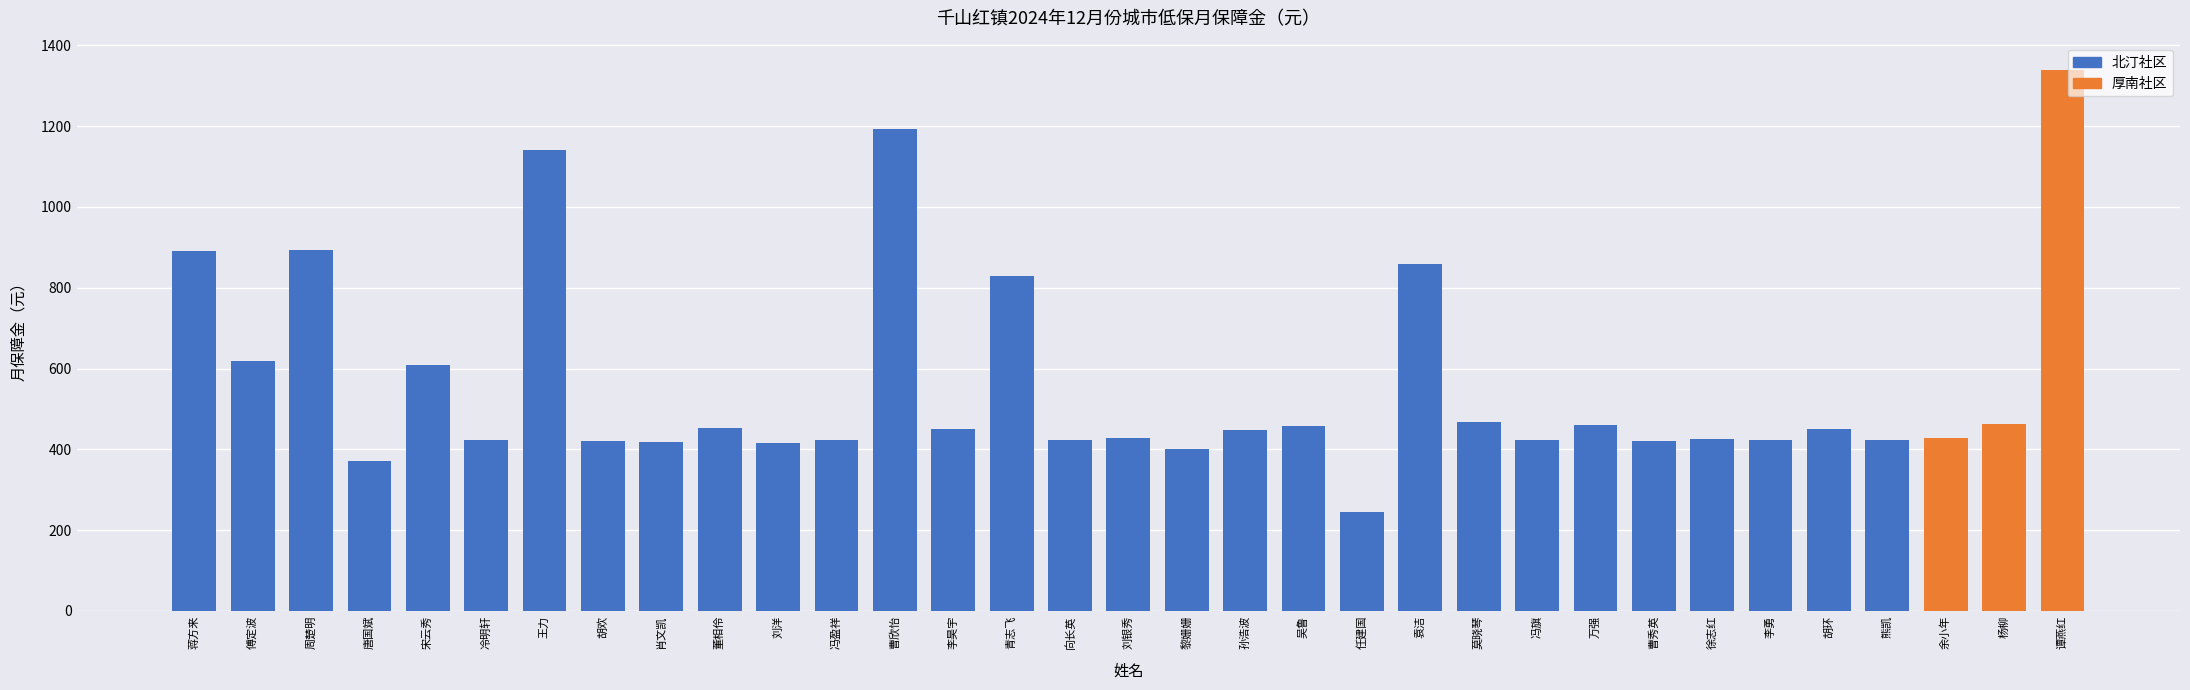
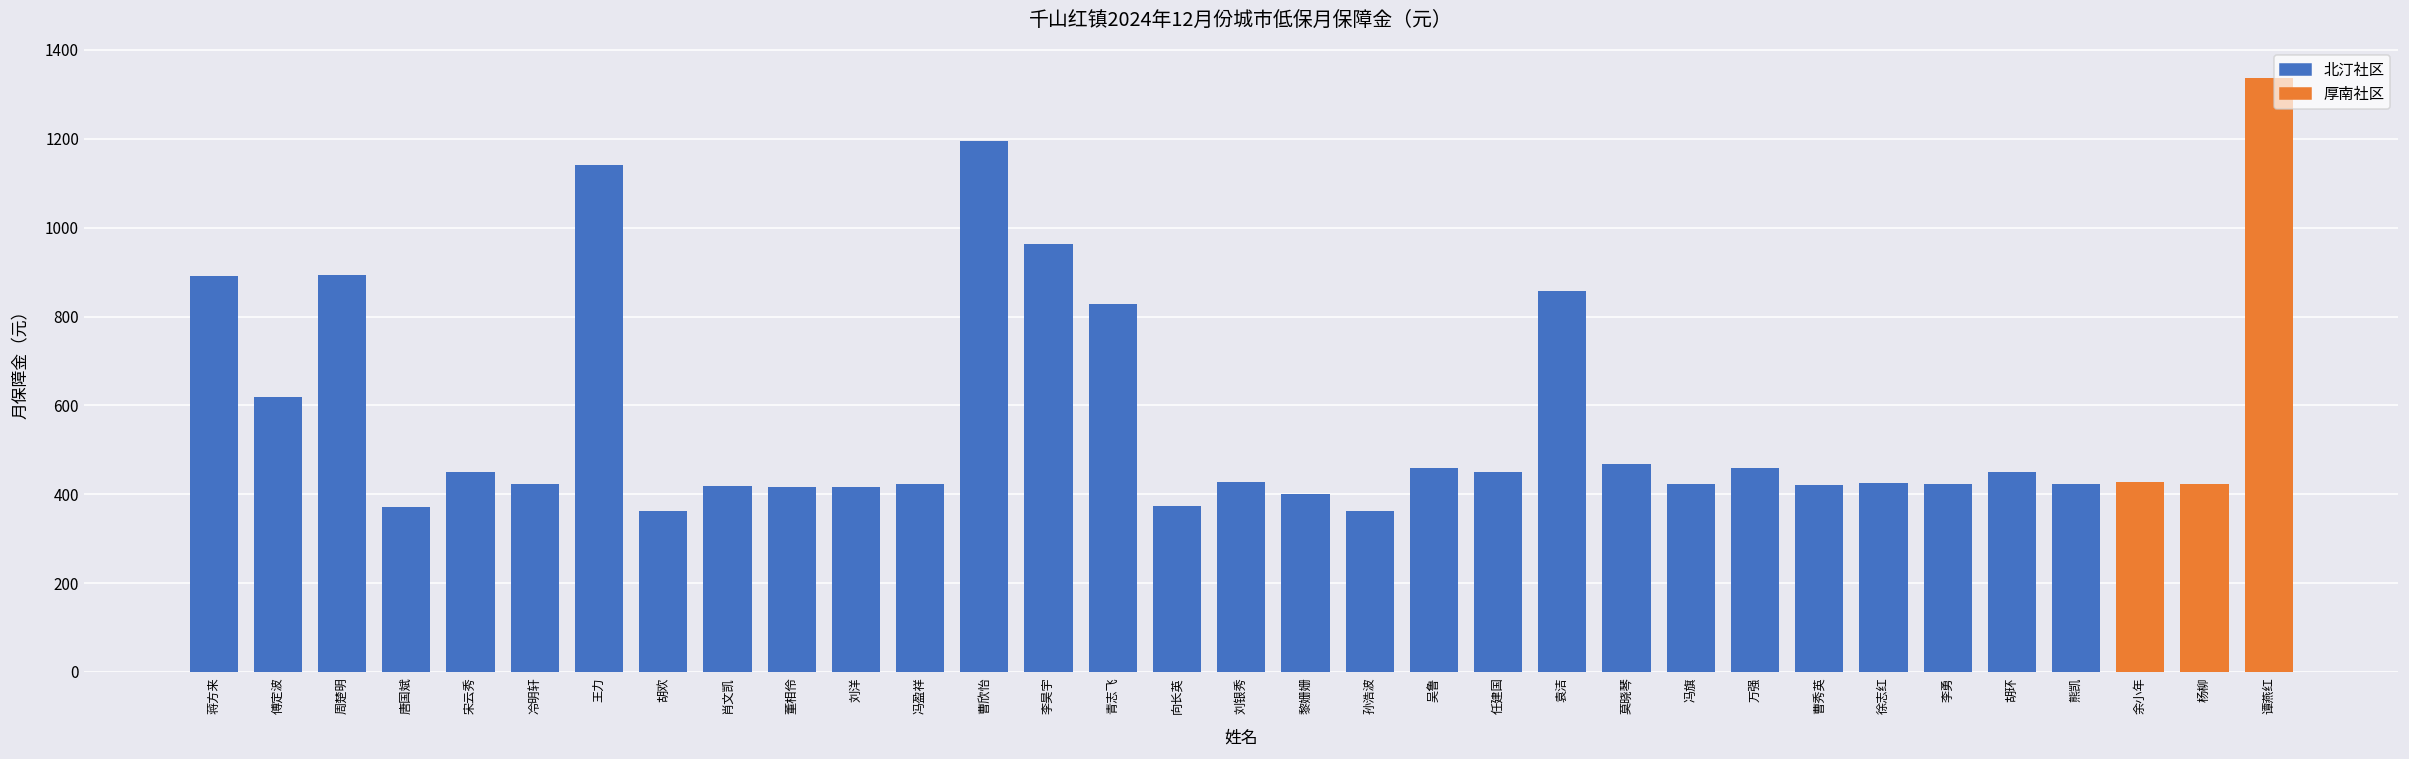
  {
    "蒋方来": 890,
    "傅定波": 620,
    "周楚明": 890,
    "唐国斌": 370,
-   "宋云秀": 610,
+   "宋云秀": 450,
    "冷明轩": 420,
    "王力": 1140,
-   "胡欢": 420,
+   "胡欢": 360,
    "肖文凯": 420,
-   "董相伶": 450,
+   "董相伶": 420,
    "刘洋": 420,
    "冯盈祥": 420,
    "曹欣怡": 1190,
-   "李昊宇": 450,
+   "李昊宇": 960,
    "青志飞": 830,
-   "向长英": 420,
+   "向长英": 370,
    "刘银秀": 430,
    "黎姗姗": 400,
-   "孙浩波": 450,
+   "孙浩波": 360,
    "吴鲁": 460,
-   "任建国": 240,
+   "任建国": 450,
    "袁洁": 860,
    "莫晓琴": 470,
    "冯旗": 420,
    "万强": 460,
    "曹秀英": 420,
    "徐志红": 430,
    "李勇": 420,
    "胡环": 450,
    "熊凯": 420,
    "余小年": 430,
-   "杨柳": 460,
+   "杨柳": 420,
    "谭燕红": 1340
  }
